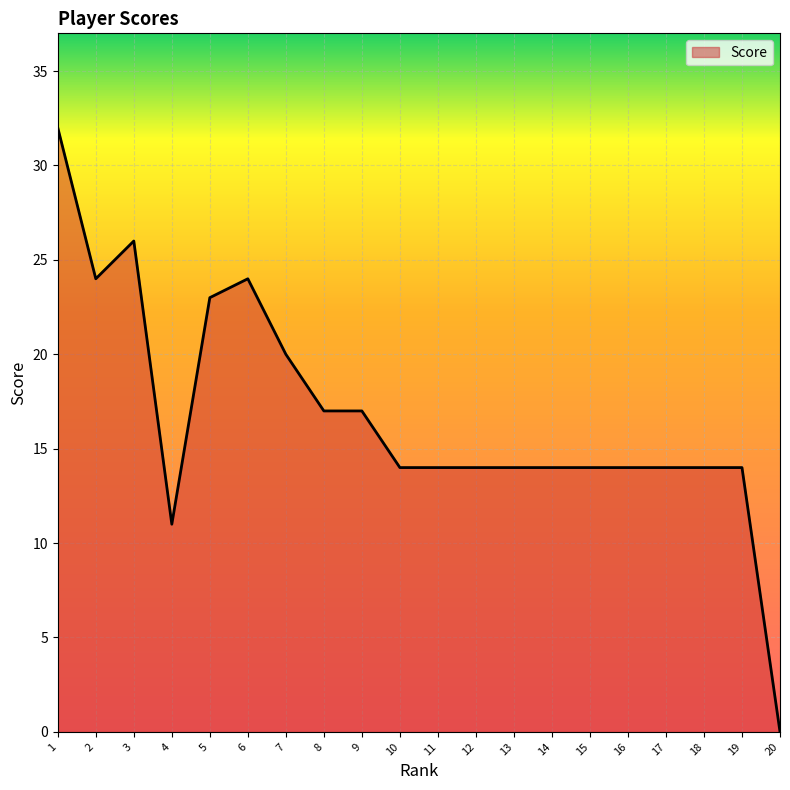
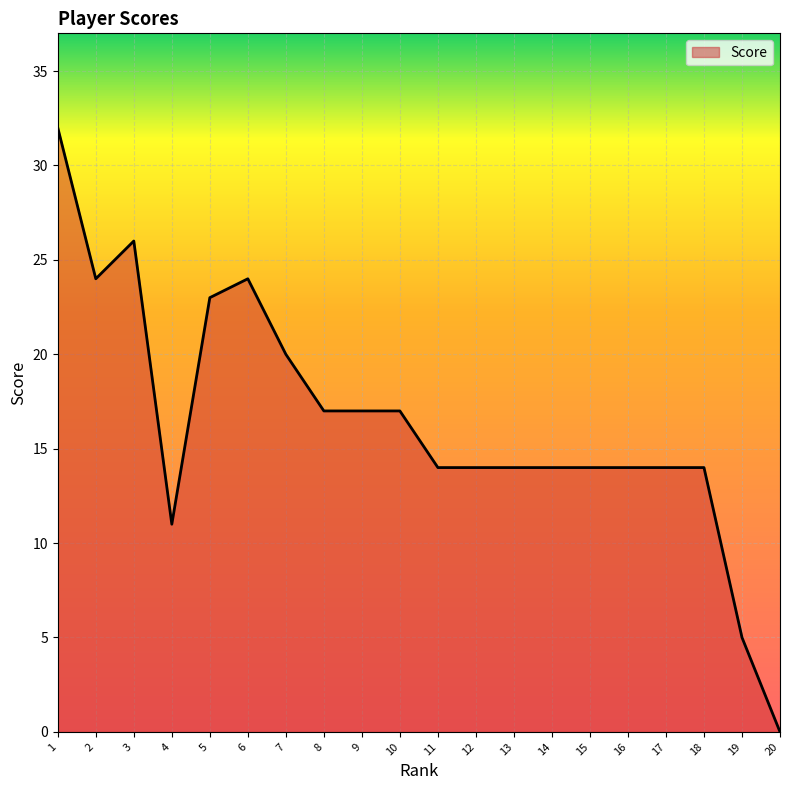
  {
    "1": 32,
    "2": 24,
    "3": 26,
    "4": 11,
    "5": 23,
    "6": 24,
    "7": 20,
    "8": 17,
    "9": 17,
-   "10": 14,
+   "10": 17,
    "11": 14,
    "12": 14,
    "13": 14,
    "14": 14,
    "15": 14,
    "16": 14,
    "17": 14,
    "18": 14,
-   "19": 14,
+   "19": 5,
    "20": 0
  }
